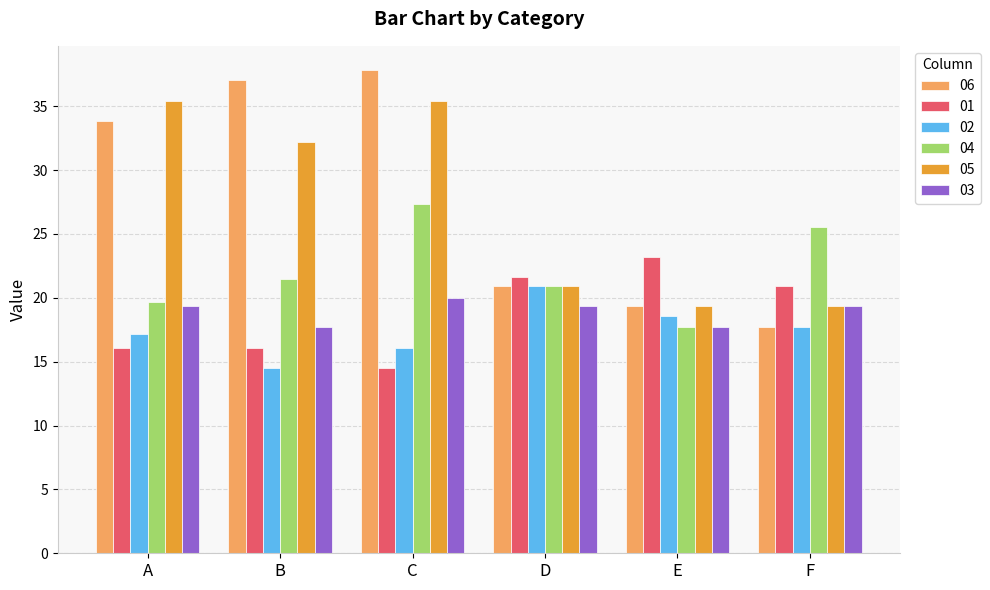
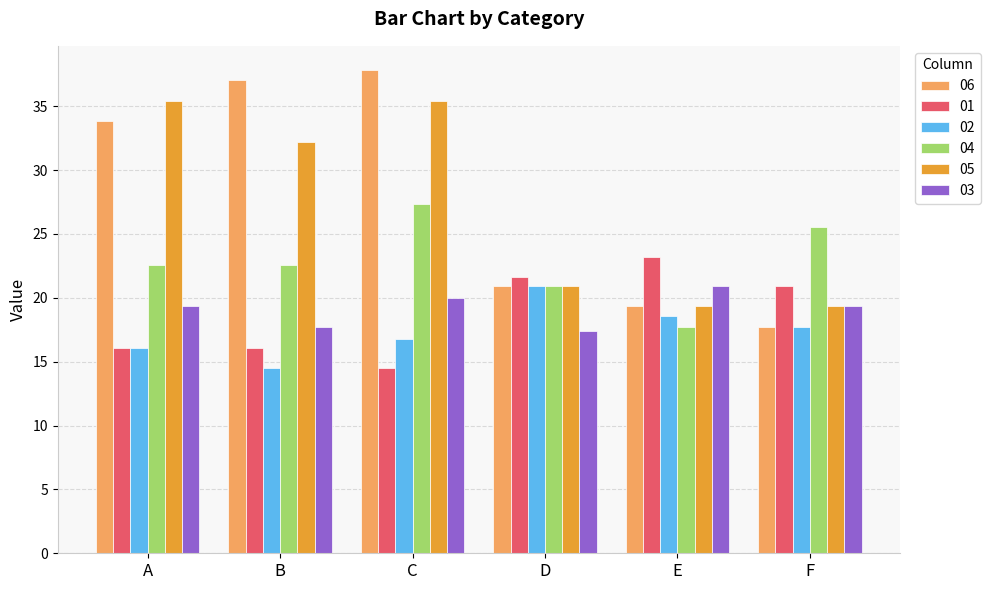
  {
    "01": {
      "A": 16.1,
      "B": 16.1,
      "C": 14.5,
      "D": 21.6,
      "E": 23.2,
      "F": 20.9
    },
    "02": {
-     "A": 17.2,
+     "A": 16.1,
      "B": 14.5,
-     "C": 16.1,
+     "C": 16.8,
      "D": 20.9,
      "E": 18.6,
      "F": 17.7
    },
    "04": {
-     "A": 19.7,
-     "B": 21.5,
+     "A": 22.5,
+     "B": 22.5,
      "C": 27.4,
      "D": 20.9,
      "E": 17.7,
      "F": 25.6
    },
    "03": {
      "A": 19.3,
      "B": 17.7,
      "C": 20.0,
-     "D": 19.3,
-     "E": 17.7,
+     "D": 17.4,
+     "E": 20.9,
      "F": 19.3
    }
  }
